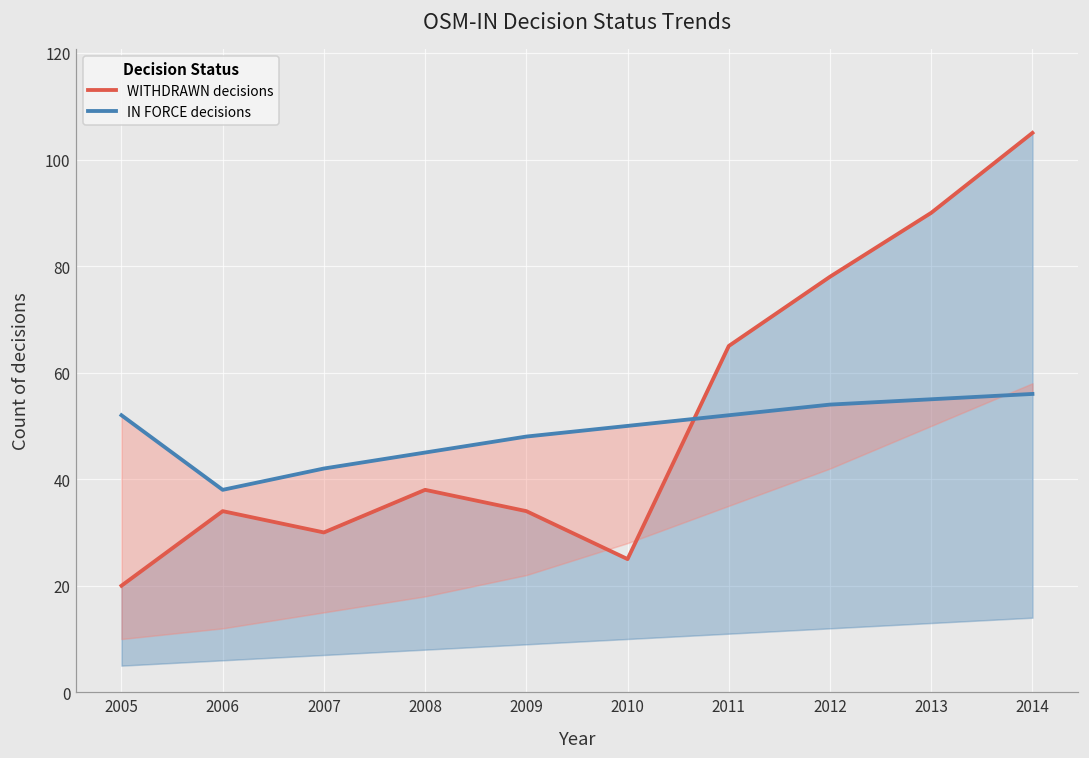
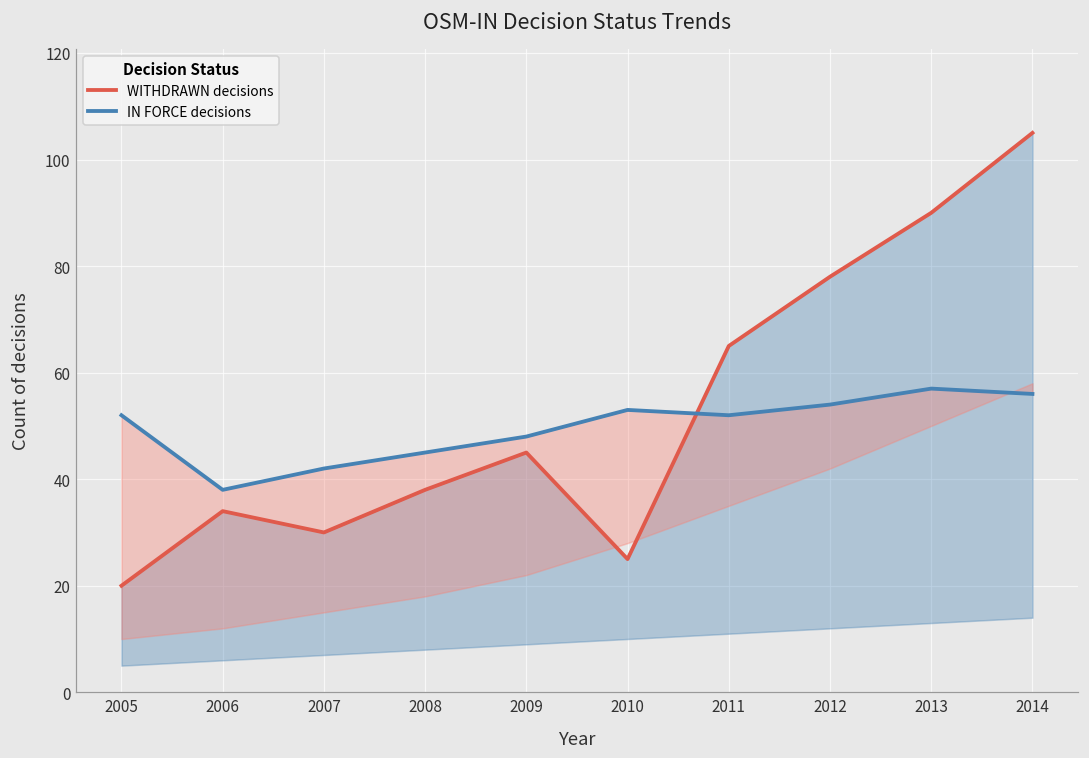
  {
    "WITHDRAWN decisions": {
      "2005": 20,
      "2006": 34,
      "2007": 30,
      "2008": 38,
-     "2009": 34,
+     "2009": 45,
      "2010": 25,
      "2011": 65,
      "2012": 78,
      "2013": 90,
      "2014": 105
    },
    "IN FORCE decisions": {
-     "2010": 50,
-     "2013": 55,
+     "2010": 53,
+     "2013": 57,
      "2014": 56
    }
  }
